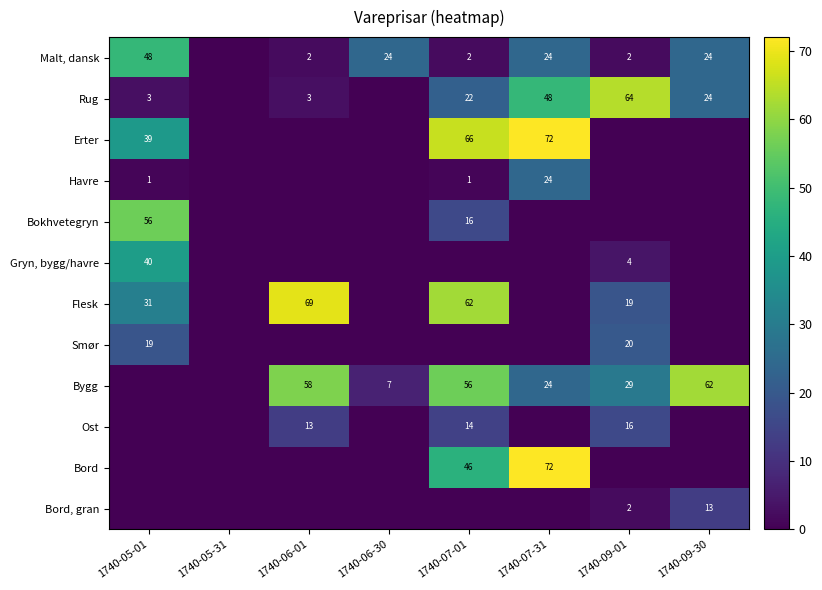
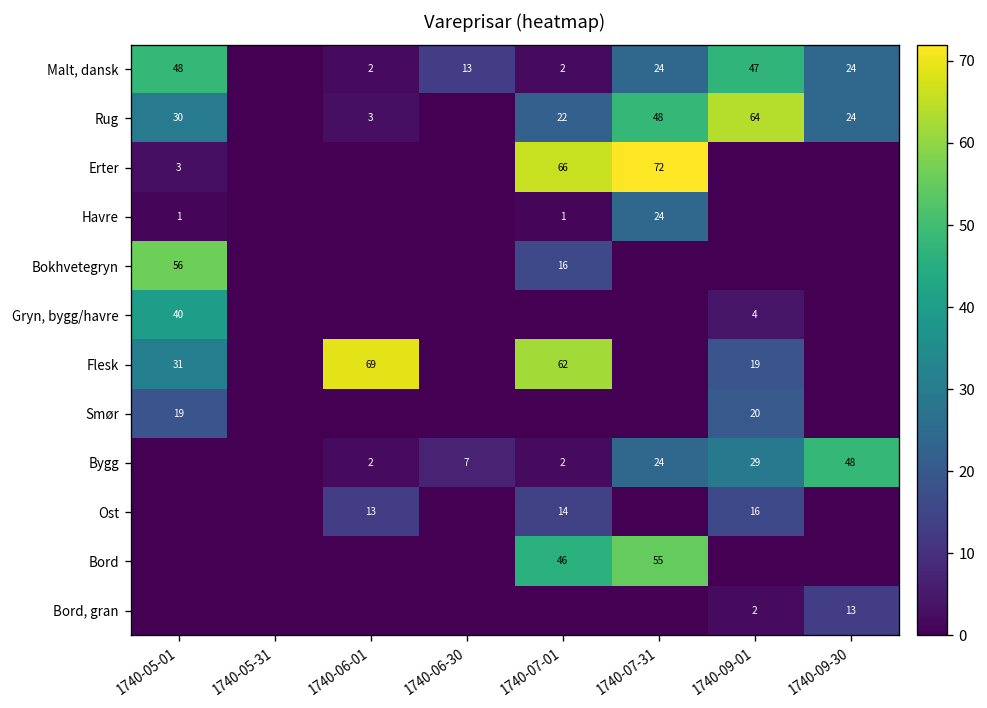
  {
    "Malt, dansk": {
      "1740-05-01": 48,
      "1740-06-01": 2,
-     "1740-06-30": 24,
+     "1740-06-30": 13,
      "1740-07-01": 2,
      "1740-07-31": 24,
-     "1740-09-01": 2,
+     "1740-09-01": 47,
      "1740-09-30": 24
    },
    "Rug": {
-     "1740-05-01": 3,
+     "1740-05-01": 30,
      "1740-06-01": 3,
      "1740-07-01": 22,
      "1740-07-31": 48,
      "1740-09-01": 64,
      "1740-09-30": 24
    },
    "Erter": {
-     "1740-05-01": 39,
+     "1740-05-01": 3,
      "1740-07-01": 66,
      "1740-07-31": 72
    },
    "Havre": {
      "1740-05-01": 1,
      "1740-07-01": 1,
      "1740-07-31": 24
    },
    "Bokhvetegryn": {
      "1740-05-01": 56,
      "1740-07-01": 16
    },
    "Gryn, bygg/havre": {
      "1740-05-01": 40,
      "1740-09-01": 4
    },
    "Flesk": {
      "1740-05-01": 31,
      "1740-06-01": 69,
      "1740-07-01": 62,
      "1740-09-01": 19
    },
    "Smør": {
      "1740-05-01": 19,
      "1740-09-01": 20
    },
    "Bygg": {
-     "1740-06-01": 58,
+     "1740-06-01": 2,
      "1740-06-30": 7,
-     "1740-07-01": 56,
+     "1740-07-01": 2,
      "1740-07-31": 24,
      "1740-09-01": 29,
-     "1740-09-30": 62
+     "1740-09-30": 48
    },
    "Ost": {
      "1740-06-01": 13,
      "1740-07-01": 14,
      "1740-09-01": 16
    },
    "Bord": {
      "1740-07-01": 46,
-     "1740-07-31": 72
+     "1740-07-31": 55
    },
    "Bord, gran": {
      "1740-09-01": 2,
      "1740-09-30": 13
    }
  }
